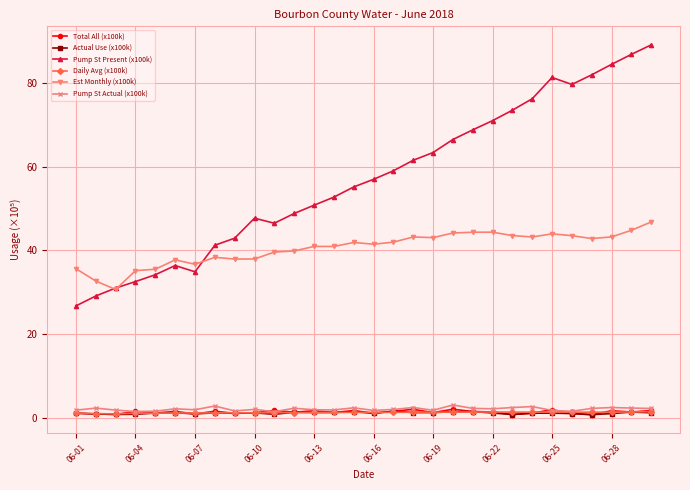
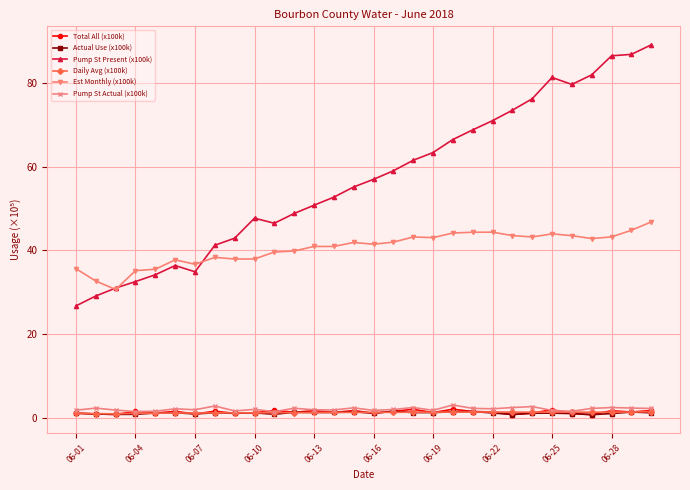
  {
    "Pump St Present (x100k)": {
      "06-01": 27,
      "06-04": 33,
      "06-07": 35,
      "06-10": 48,
      "06-13": 51,
      "06-16": 57,
      "06-19": 63,
      "06-22": 71,
      "06-25": 81,
-     "06-28": 84
+     "06-28": 86
    }
  }
